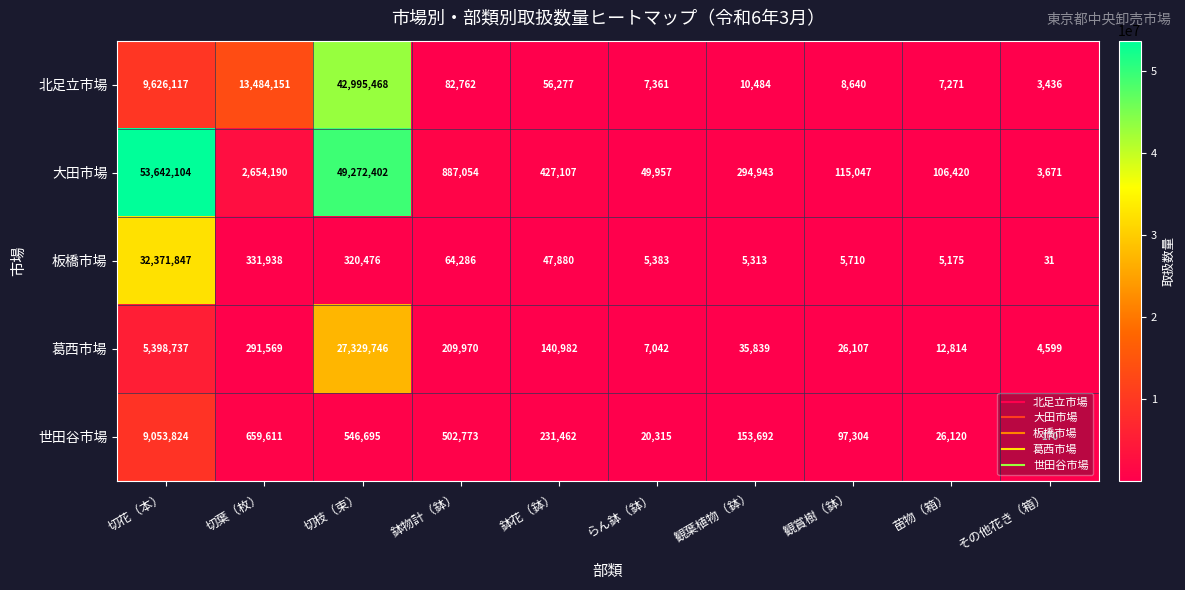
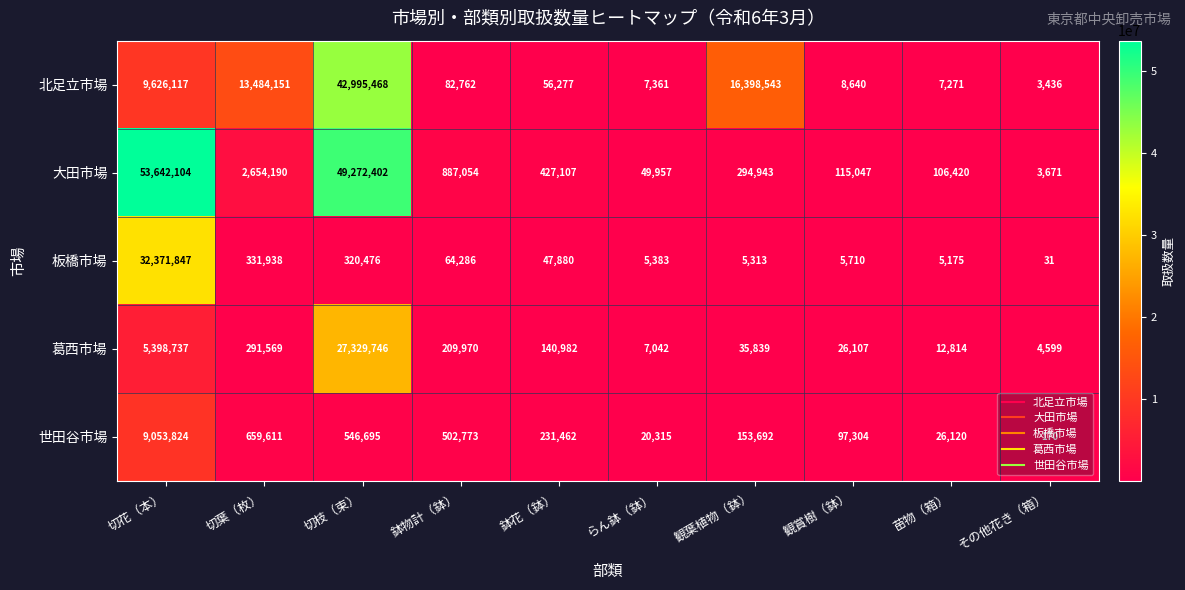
  {
    "北足立市場": {
      "切花（本）": "9,626,117",
      "切葉（枚）": "13,484,151",
      "切枝（束）": "42,995,468",
      "鉢物計（鉢）": "82,762",
      "鉢花（鉢）": "56,277",
      "らん鉢（鉢）": "7,361",
-     "観葉植物（鉢）": "10,484",
+     "観葉植物（鉢）": "16,398,543",
      "観賞樹（鉢）": "8,640",
      "苗物（箱）": "7,271",
      "その他花き（箱）": "3,436"
    },
    "大田市場": {
      "切花（本）": "53,642,104",
      "切葉（枚）": "2,654,190",
      "切枝（束）": "49,272,402",
      "鉢物計（鉢）": "887,054",
      "鉢花（鉢）": "427,107",
      "らん鉢（鉢）": "49,957",
      "観葉植物（鉢）": "294,943",
      "観賞樹（鉢）": "115,047",
      "苗物（箱）": "106,420",
      "その他花き（箱）": "3,671"
    },
    "板橋市場": {
      "切花（本）": "32,371,847",
      "切葉（枚）": "331,938",
      "切枝（束）": "320,476",
      "鉢物計（鉢）": "64,286",
      "鉢花（鉢）": "47,880",
      "らん鉢（鉢）": "5,383",
      "観葉植物（鉢）": "5,313",
      "観賞樹（鉢）": "5,710",
      "苗物（箱）": "5,175",
      "その他花き（箱）": "31"
    },
    "葛西市場": {
      "切花（本）": "5,398,737",
      "切葉（枚）": "291,569",
      "切枝（束）": "27,329,746",
      "鉢物計（鉢）": "209,970",
      "鉢花（鉢）": "140,982",
      "らん鉢（鉢）": "7,042",
      "観葉植物（鉢）": "35,839",
      "観賞樹（鉢）": "26,107",
      "苗物（箱）": "12,814",
      "その他花き（箱）": "4,599"
    },
    "世田谷市場": {
      "切花（本）": "9,053,824",
      "切葉（枚）": "659,611",
      "切枝（束）": "546,695",
      "鉢物計（鉢）": "502,773",
      "鉢花（鉢）": "231,462",
      "らん鉢（鉢）": "20,315",
      "観葉植物（鉢）": "153,692",
      "観賞樹（鉢）": "97,304",
      "苗物（箱）": "26,120"
    }
  }
